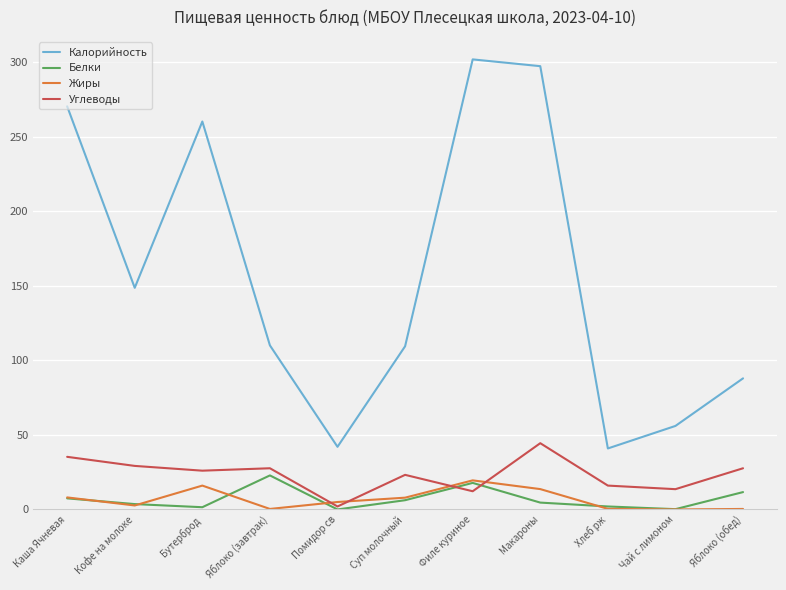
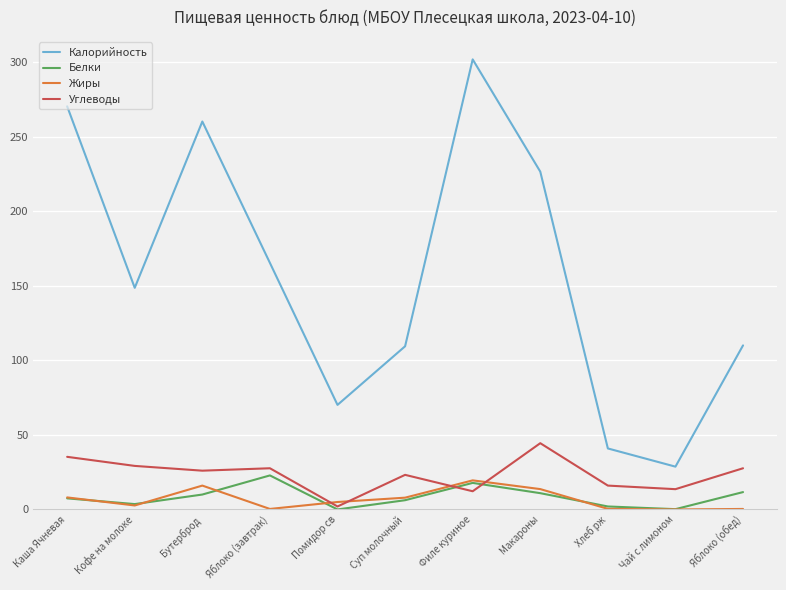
  {
    "Калорийность": {
      "Кофе на молоке": 149,
      "Бутерброд": 260,
-     "Яблоко (завтрак)": 110,
-     "Помидор св": 42,
+     "Яблоко (завтрак)": 165,
+     "Помидор св": 70,
      "Суп молочный": 109,
      "Филе куриное": 302,
-     "Макароны": 297,
+     "Макароны": 227,
      "Хлеб рж": 41,
-     "Чай с лимоном": 56,
-     "Яблоко (обед)": 88
+     "Чай с лимоном": 29,
+     "Яблоко (обед)": 110
    },
    "Белки": {
-     "Бутерброд": 2,
+     "Бутерброд": 10,
      "Яблоко (завтрак)": 23,
      "Помидор св": 0,
-     "Макароны": 5,
+     "Макароны": 11,
      "Яблоко (обед)": 12
    }
  }
